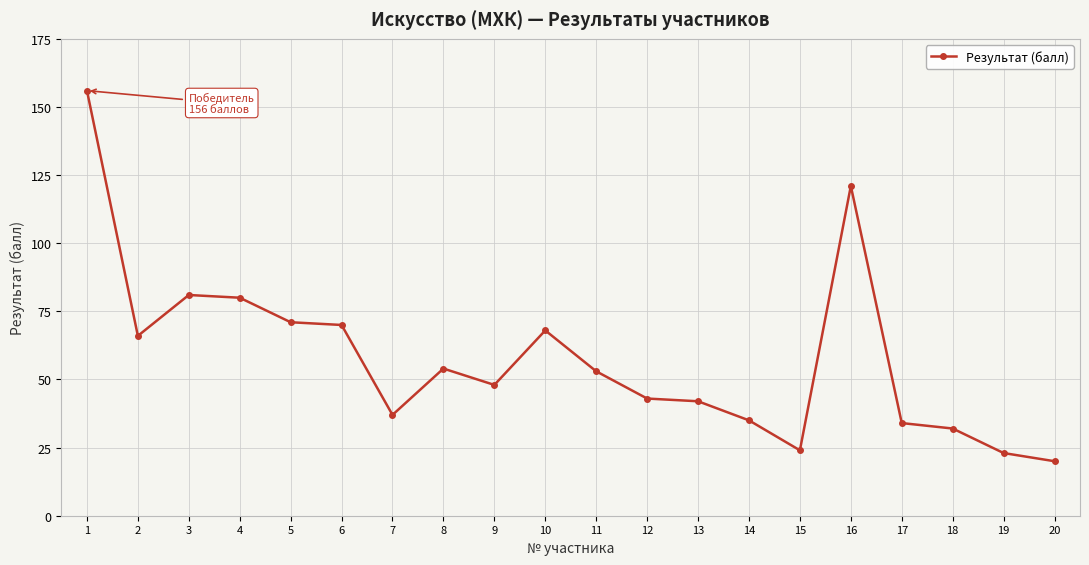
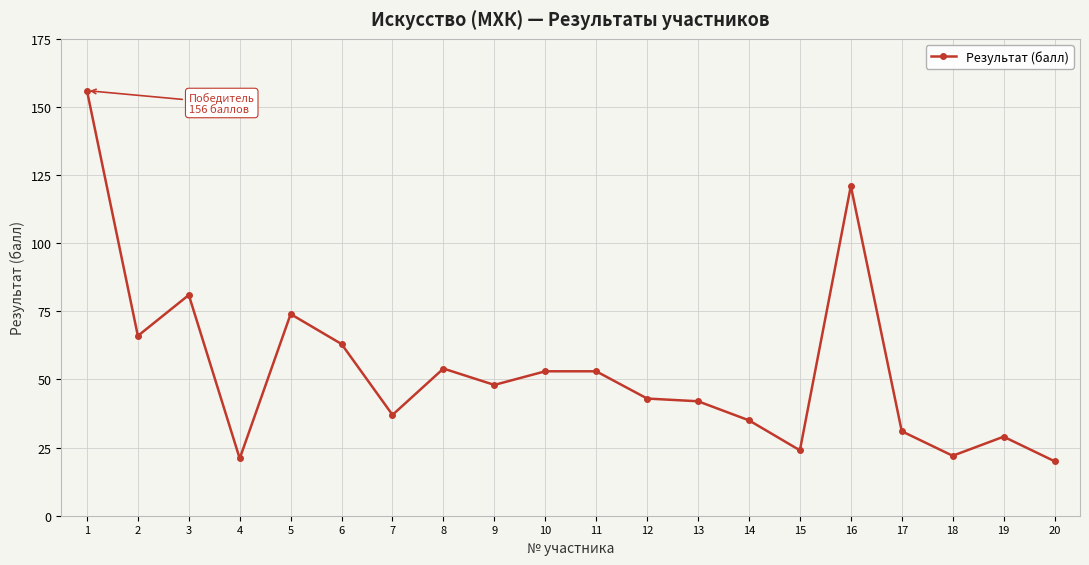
  {
    "2": 66,
    "3": 81,
-   "4": 80,
-   "5": 71,
-   "6": 70,
+   "4": 21,
+   "5": 74,
+   "6": 63,
    "7": 37,
    "8": 54,
    "9": 48,
-   "10": 68,
+   "10": 53,
    "11": 53,
    "12": 43,
    "13": 42,
    "14": 35,
    "15": 24,
    "16": 121,
-   "17": 34,
-   "18": 32,
-   "19": 23,
+   "17": 31,
+   "18": 22,
+   "19": 29,
    "20": 20
  }
